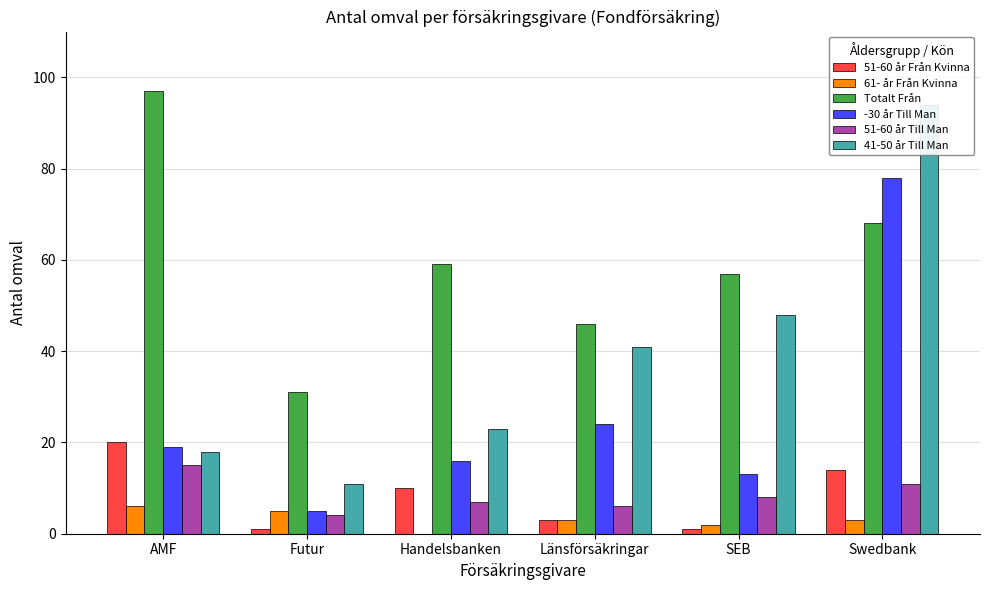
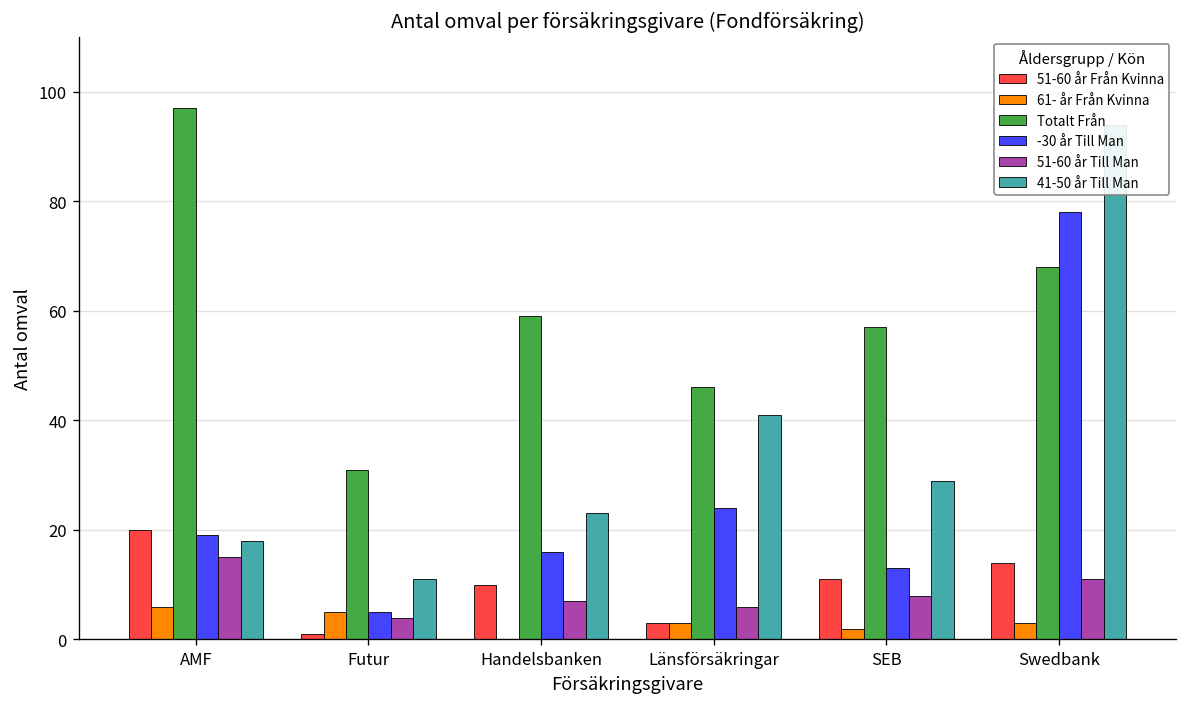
  {
    "51-60 år Från Kvinna": {
      "AMF": 20,
      "Futur": 1,
      "Handelsbanken": 10,
      "Länsförsäkringar": 3,
-     "SEB": 1,
+     "SEB": 11,
      "Swedbank": 14
    },
    "61- år Från Kvinna": {
      "AMF": 6,
      "Futur": 5,
      "Handelsbanken": 0,
      "Länsförsäkringar": 3,
      "SEB": 2,
      "Swedbank": 3
    },
    "Totalt Från": {
      "AMF": 97,
      "Futur": 31,
      "Handelsbanken": 59,
      "Länsförsäkringar": 46,
      "SEB": 57,
      "Swedbank": 68
    },
    "-30 år Till Man": {
      "AMF": 19,
      "Futur": 5,
      "Handelsbanken": 16,
      "Länsförsäkringar": 24,
      "SEB": 13,
      "Swedbank": 78
    },
    "51-60 år Till Man": {
      "AMF": 15,
      "Futur": 4,
      "Handelsbanken": 7,
      "Länsförsäkringar": 6,
      "SEB": 8,
      "Swedbank": 11
    },
    "41-50 år Till Man": {
      "AMF": 18,
      "Futur": 11,
      "Handelsbanken": 23,
      "Länsförsäkringar": 41,
-     "SEB": 48
+     "SEB": 29
    }
  }
